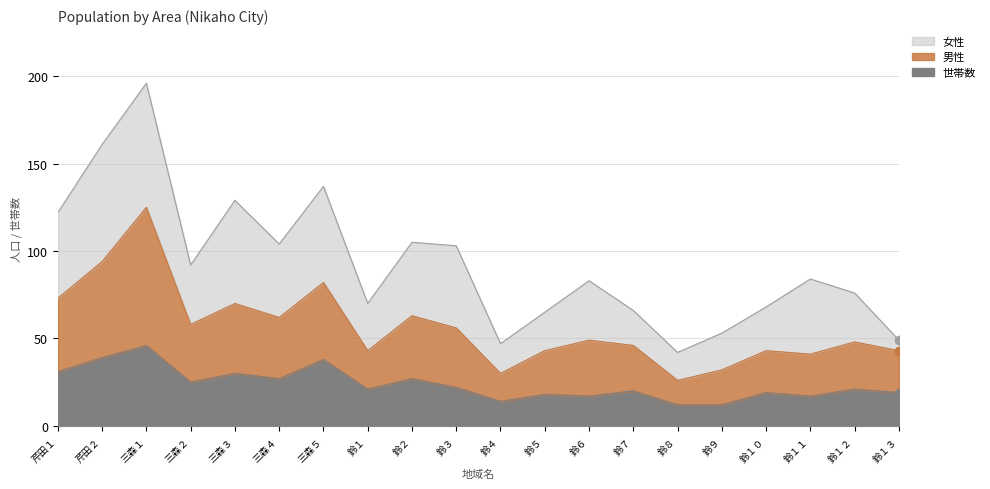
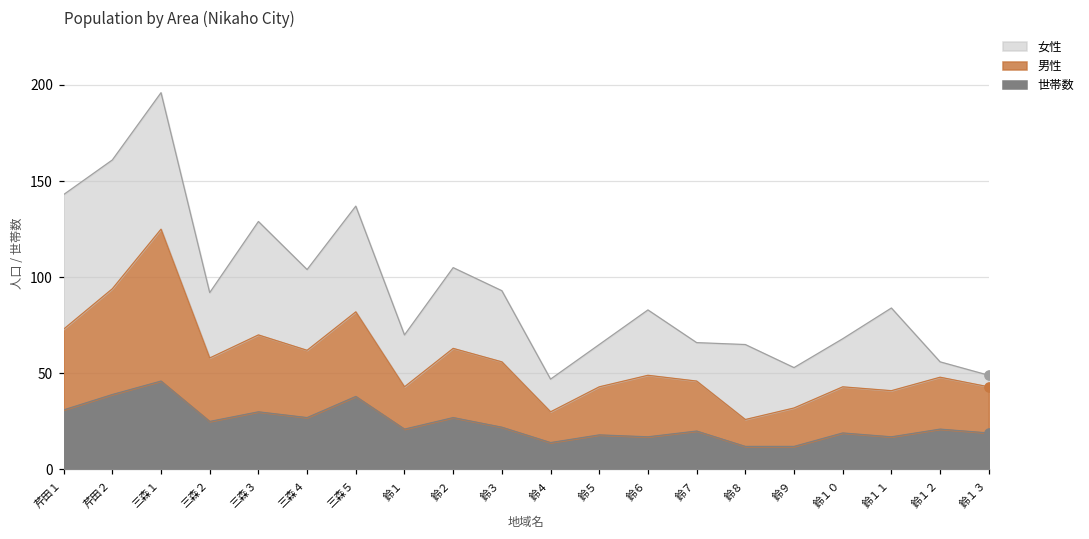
  {
    "女性": {
-     "芹田１": 49,
+     "芹田１": 70,
      "芹田２": 67,
      "三森１": 71,
      "三森２": 34,
      "三森３": 59,
      "三森４": 42,
      "三森５": 55,
      "鈴１": 27,
      "鈴２": 42,
-     "鈴３": 47,
+     "鈴３": 37,
      "鈴４": 17,
      "鈴５": 22,
      "鈴６": 34,
      "鈴７": 20,
-     "鈴８": 16,
+     "鈴８": 39,
      "鈴９": 21,
      "鈴１０": 25,
      "鈴１１": 43,
-     "鈴１２": 28
+     "鈴１２": 8
    }
  }
